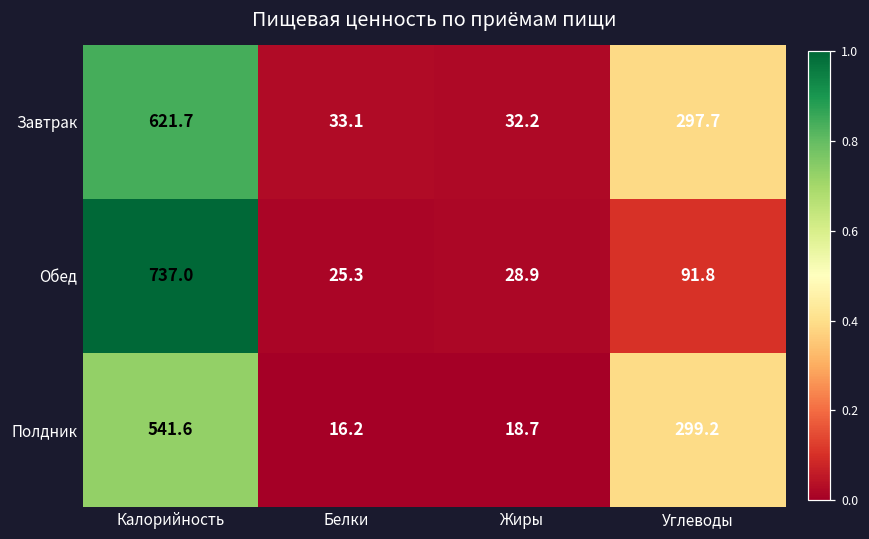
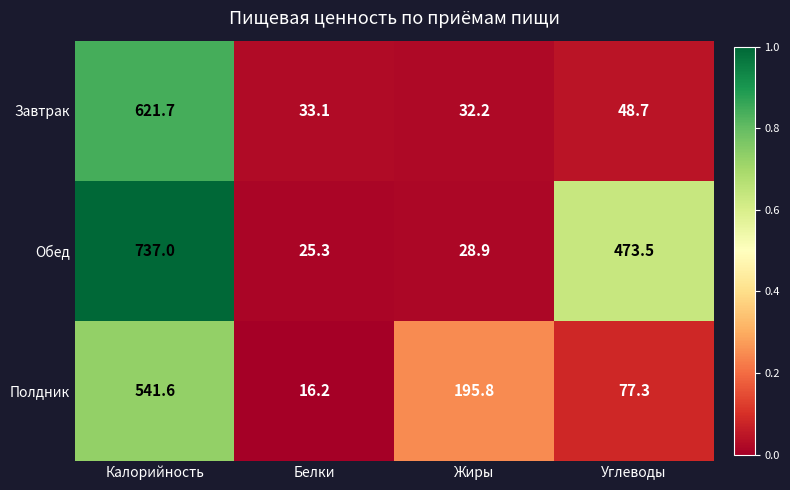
  {
    "Завтрак": {
      "Калорийность": 621.7,
      "Белки": 33.1,
      "Жиры": 32.2,
-     "Углеводы": 297.7
+     "Углеводы": 48.7
    },
    "Обед": {
      "Калорийность": 737.0,
      "Белки": 25.3,
      "Жиры": 28.9,
-     "Углеводы": 91.8
+     "Углеводы": 473.5
    },
    "Полдник": {
      "Калорийность": 541.6,
      "Белки": 16.2,
-     "Жиры": 18.7,
-     "Углеводы": 299.2
+     "Жиры": 195.8,
+     "Углеводы": 77.3
    }
  }
